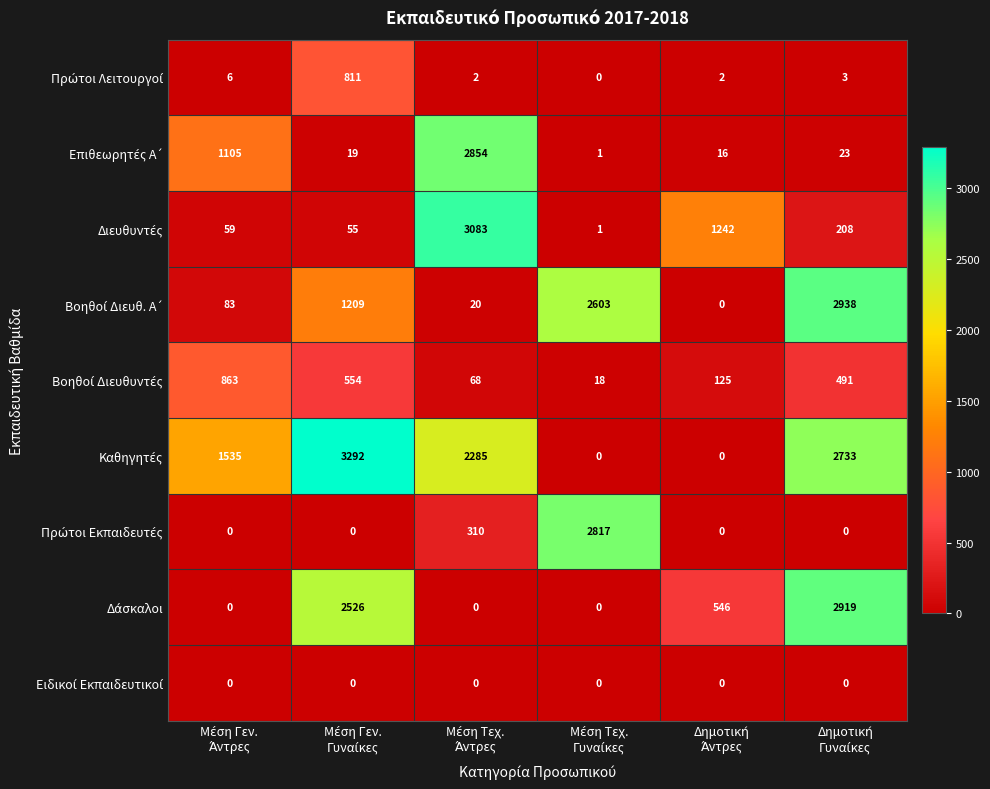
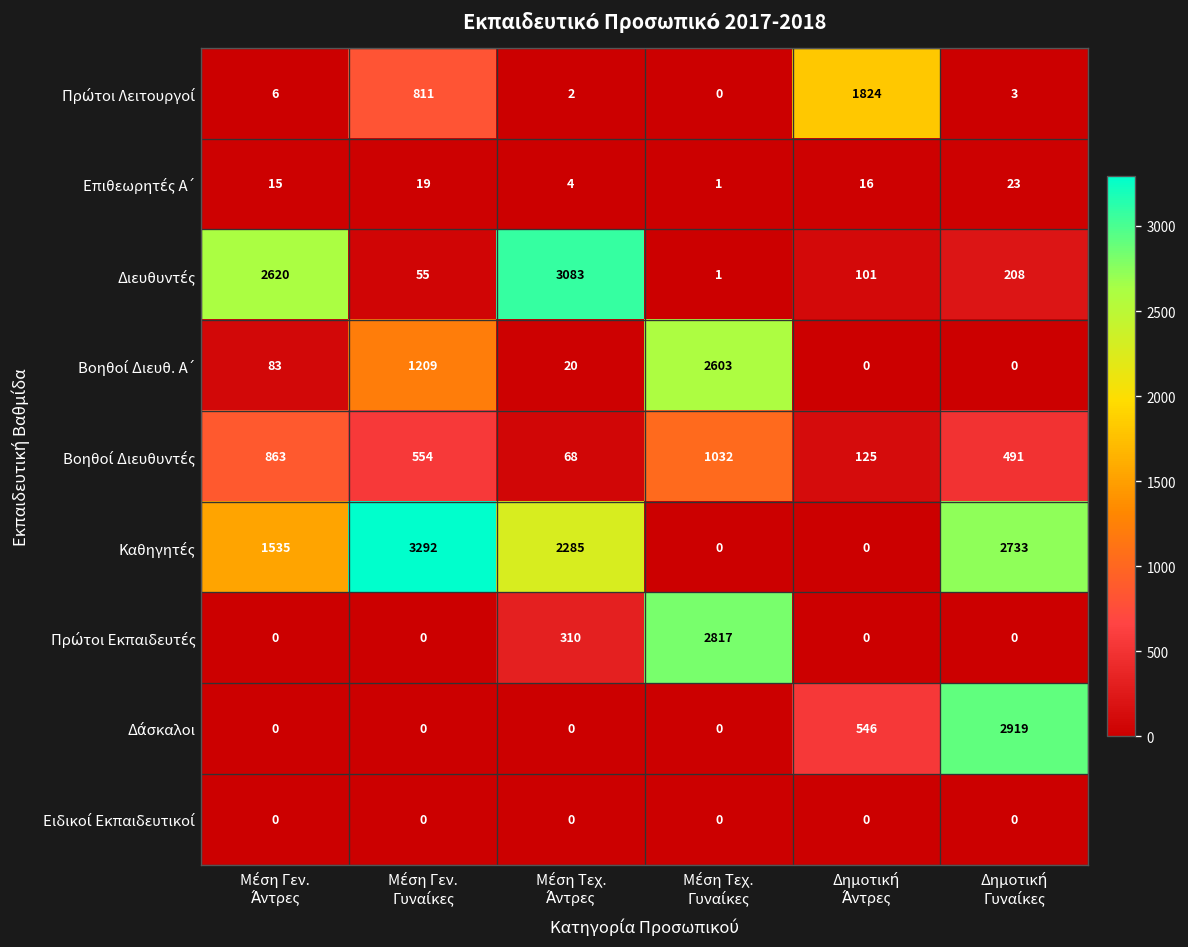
  {
    "Πρώτοι Λειτουργοί": {
      "Μέση Γεν. Άντρες": 6,
      "Μέση Γεν. Γυναίκες": 811,
      "Μέση Τεχ. Άντρες": 2,
      "Μέση Τεχ. Γυναίκες": 0,
-     "Δημοτική Άντρες": 2,
+     "Δημοτική Άντρες": 1824,
      "Δημοτική Γυναίκες": 3
    },
    "Επιθεωρητές Α΄": {
-     "Μέση Γεν. Άντρες": 1105,
+     "Μέση Γεν. Άντρες": 15,
      "Μέση Γεν. Γυναίκες": 19,
-     "Μέση Τεχ. Άντρες": 2854,
+     "Μέση Τεχ. Άντρες": 4,
      "Μέση Τεχ. Γυναίκες": 1,
      "Δημοτική Άντρες": 16,
      "Δημοτική Γυναίκες": 23
    },
    "Διευθυντές": {
-     "Μέση Γεν. Άντρες": 59,
+     "Μέση Γεν. Άντρες": 2620,
      "Μέση Γεν. Γυναίκες": 55,
      "Μέση Τεχ. Άντρες": 3083,
      "Μέση Τεχ. Γυναίκες": 1,
-     "Δημοτική Άντρες": 1242,
+     "Δημοτική Άντρες": 101,
      "Δημοτική Γυναίκες": 208
    },
    "Βοηθοί Διευθ. Α΄": {
      "Μέση Γεν. Άντρες": 83,
      "Μέση Γεν. Γυναίκες": 1209,
      "Μέση Τεχ. Άντρες": 20,
      "Μέση Τεχ. Γυναίκες": 2603,
      "Δημοτική Άντρες": 0,
-     "Δημοτική Γυναίκες": 2938
+     "Δημοτική Γυναίκες": 0
    },
    "Βοηθοί Διευθυντές": {
      "Μέση Γεν. Άντρες": 863,
      "Μέση Γεν. Γυναίκες": 554,
      "Μέση Τεχ. Άντρες": 68,
-     "Μέση Τεχ. Γυναίκες": 18,
+     "Μέση Τεχ. Γυναίκες": 1032,
      "Δημοτική Άντρες": 125,
      "Δημοτική Γυναίκες": 491
    },
    "Καθηγητές": {
      "Μέση Γεν. Άντρες": 1535,
      "Μέση Γεν. Γυναίκες": 3292,
      "Μέση Τεχ. Άντρες": 2285,
      "Μέση Τεχ. Γυναίκες": 0,
      "Δημοτική Άντρες": 0,
      "Δημοτική Γυναίκες": 2733
    },
    "Πρώτοι Εκπαιδευτές": {
      "Μέση Γεν. Άντρες": 0,
      "Μέση Γεν. Γυναίκες": 0,
      "Μέση Τεχ. Άντρες": 310,
      "Μέση Τεχ. Γυναίκες": 2817,
      "Δημοτική Άντρες": 0,
      "Δημοτική Γυναίκες": 0
    },
    "Δάσκαλοι": {
      "Μέση Γεν. Άντρες": 0,
-     "Μέση Γεν. Γυναίκες": 2526,
+     "Μέση Γεν. Γυναίκες": 0,
      "Μέση Τεχ. Άντρες": 0,
      "Μέση Τεχ. Γυναίκες": 0,
      "Δημοτική Άντρες": 546,
      "Δημοτική Γυναίκες": 2919
    },
    "Ειδικοί Εκπαιδευτικοί": {
      "Μέση Γεν. Άντρες": 0,
      "Μέση Γεν. Γυναίκες": 0,
      "Μέση Τεχ. Άντρες": 0,
      "Μέση Τεχ. Γυναίκες": 0,
      "Δημοτική Άντρες": 0,
      "Δημοτική Γυναίκες": 0
    }
  }
